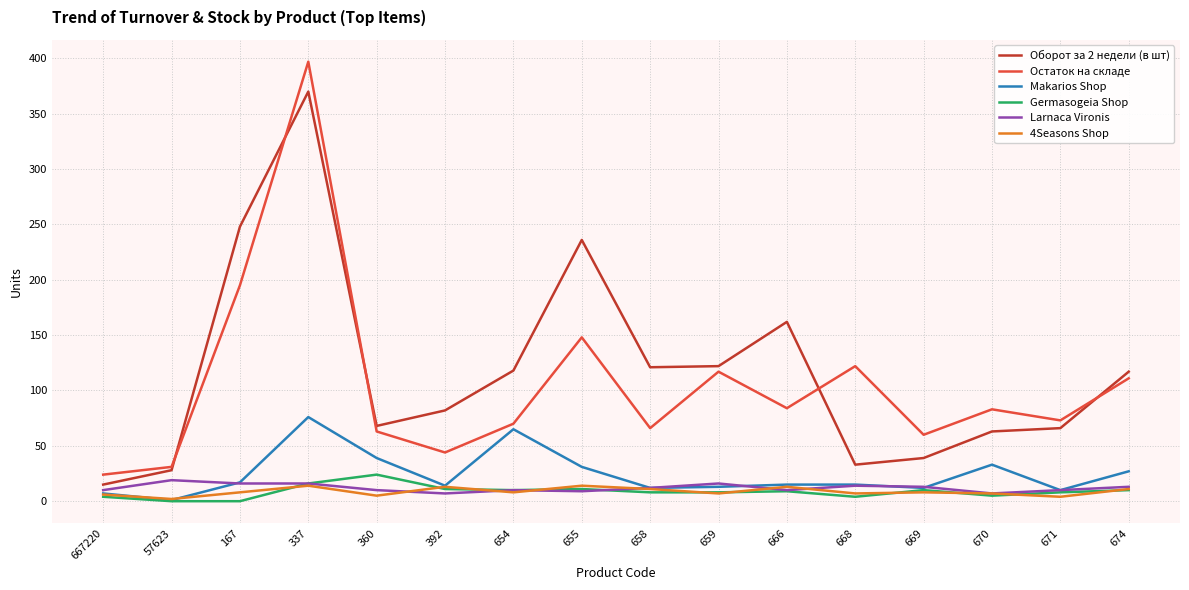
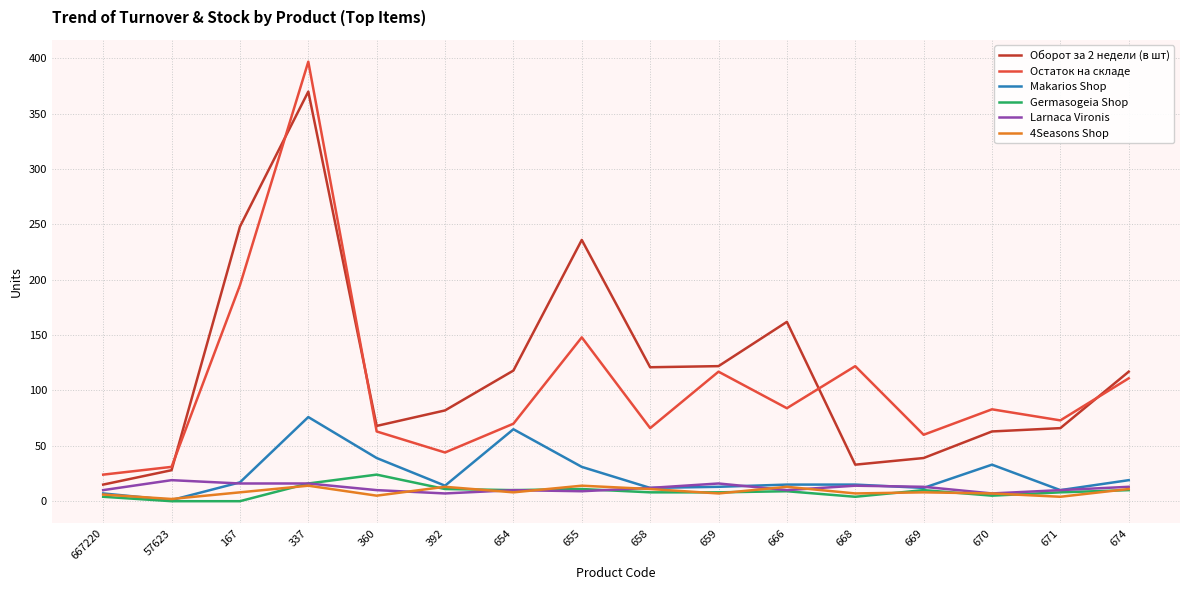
  {
    "Makarios Shop": {
      "337": 76,
      "360": 39,
      "654": 65,
      "655": 31,
      "659": 13,
      "670": 33,
-     "674": 27
+     "674": 19
    },
    "Germasogeia Shop": {
      "167": 0,
      "360": 24,
      "658": 8,
      "668": 4
    },
    "Larnaca Vironis": {
      "667220": 10,
      "57623": 19,
      "360": 10,
      "392": 7,
      "659": 16
    }
  }
